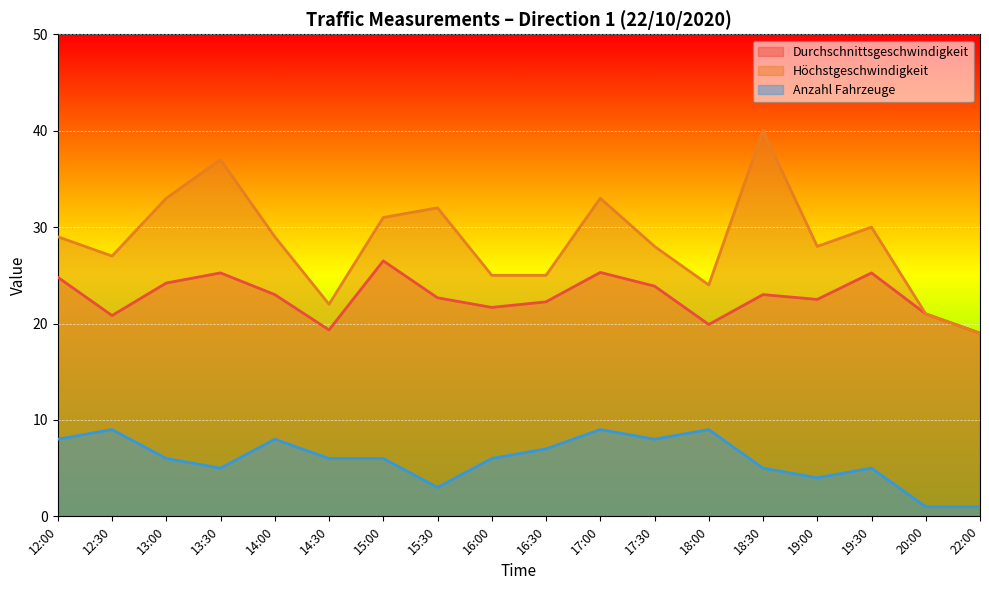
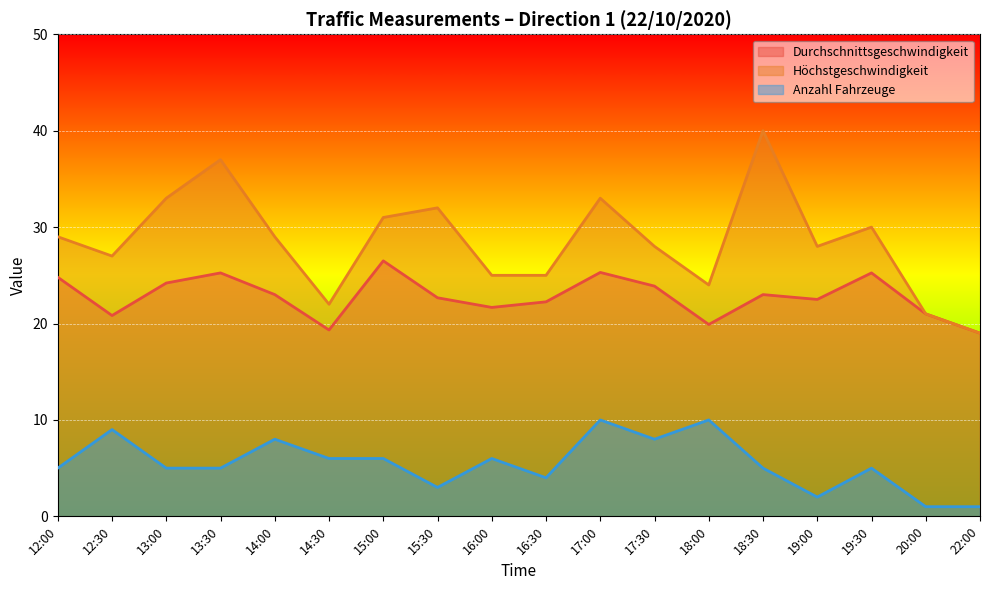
  {
    "Anzahl Fahrzeuge": {
-     "12:00": 8,
+     "12:00": 5,
      "12:30": 9,
-     "13:00": 6,
+     "13:00": 5,
      "13:30": 5,
      "14:00": 8,
      "14:30": 6,
      "15:00": 6,
      "15:30": 3,
      "16:00": 6,
-     "16:30": 7,
-     "17:00": 9,
+     "16:30": 4,
+     "17:00": 10,
      "17:30": 8,
-     "18:00": 9,
+     "18:00": 10,
      "18:30": 5,
-     "19:00": 4,
+     "19:00": 2,
      "19:30": 5,
      "20:00": 1,
      "22:00": 1
    }
  }
